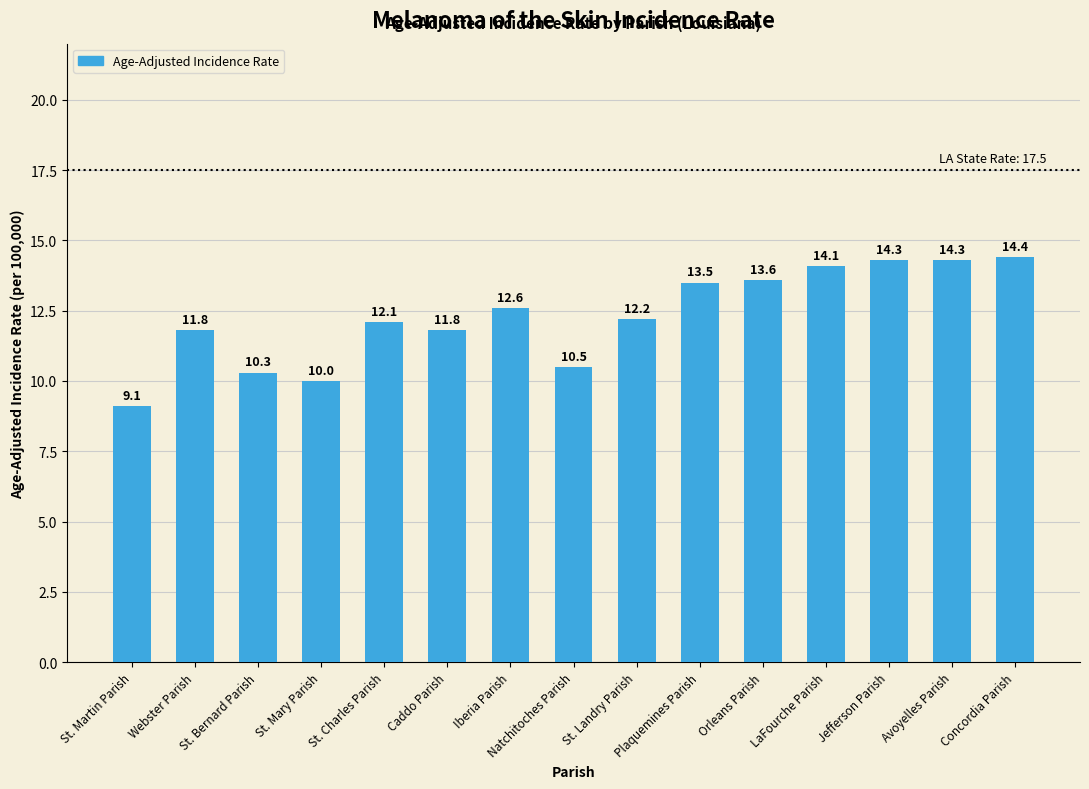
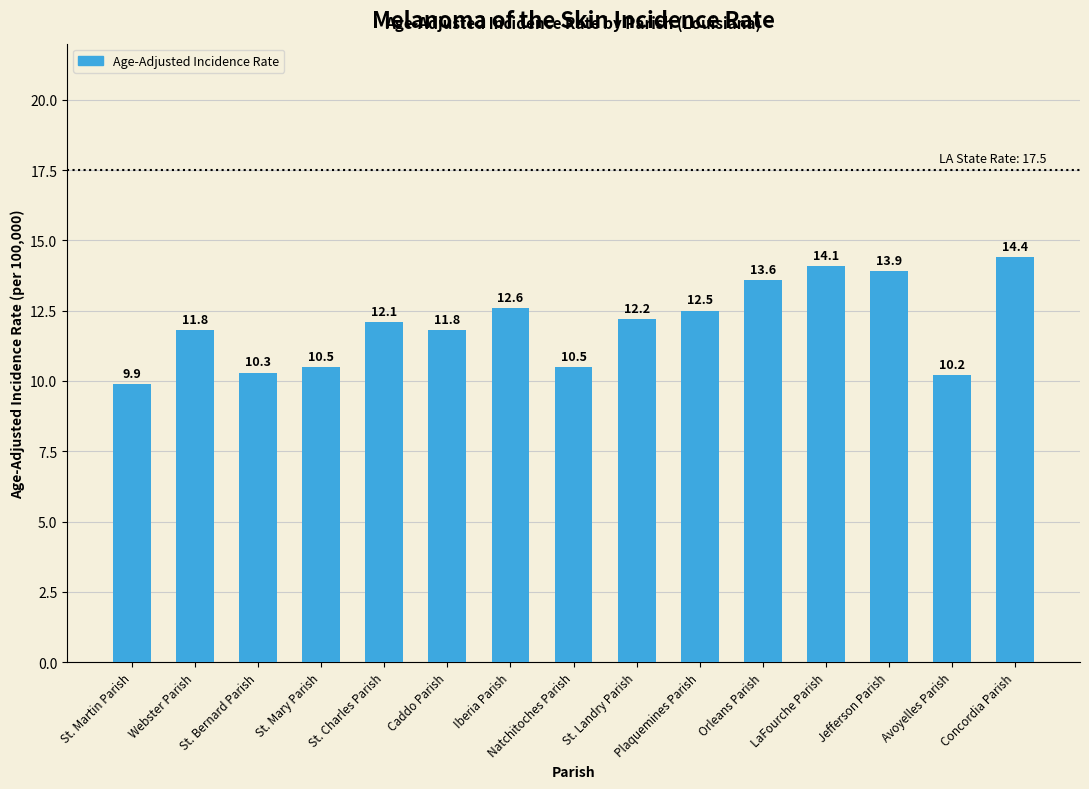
  {
-   "St. Martin Parish": 9.1,
+   "St. Martin Parish": 9.9,
    "Webster Parish": 11.8,
    "St. Bernard Parish": 10.3,
-   "St. Mary Parish": 10.0,
+   "St. Mary Parish": 10.5,
    "St. Charles Parish": 12.1,
    "Caddo Parish": 11.8,
    "Iberia Parish": 12.6,
    "Natchitoches Parish": 10.5,
    "St. Landry Parish": 12.2,
-   "Plaquemines Parish": 13.5,
+   "Plaquemines Parish": 12.5,
    "Orleans Parish": 13.6,
    "LaFourche Parish": 14.1,
-   "Jefferson Parish": 14.3,
-   "Avoyelles Parish": 14.3,
+   "Jefferson Parish": 13.9,
+   "Avoyelles Parish": 10.2,
    "Concordia Parish": 14.4
  }
